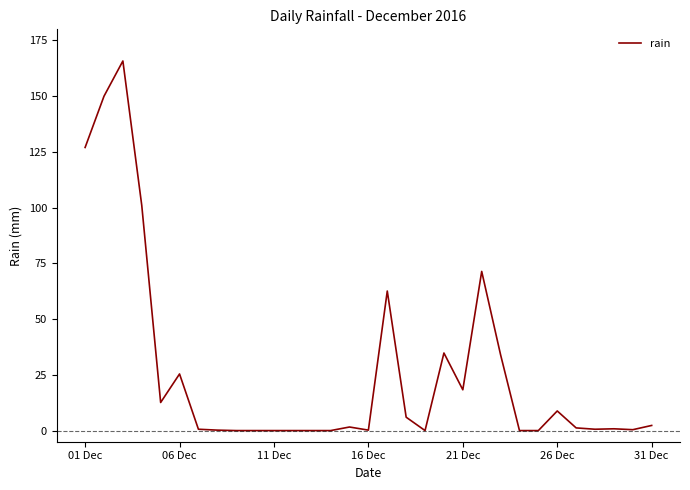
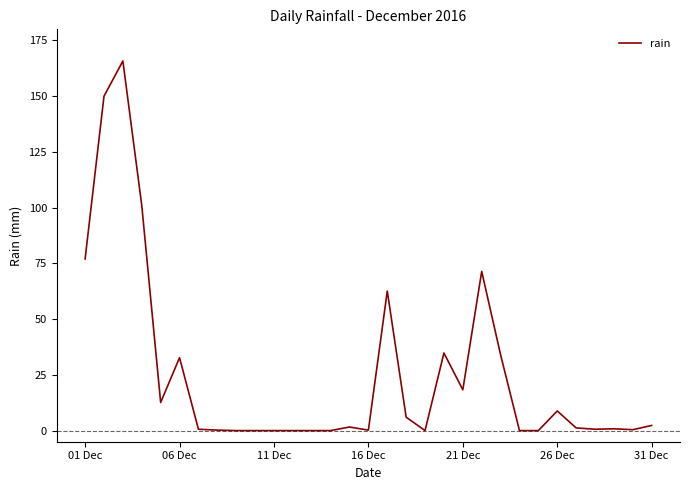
  {
-   "01 Dec": 127,
-   "06 Dec": 25,
+   "01 Dec": 77,
+   "06 Dec": 33,
    "11 Dec": 0,
    "16 Dec": 0,
    "21 Dec": 18,
    "26 Dec": 9,
    "31 Dec": 2
  }
